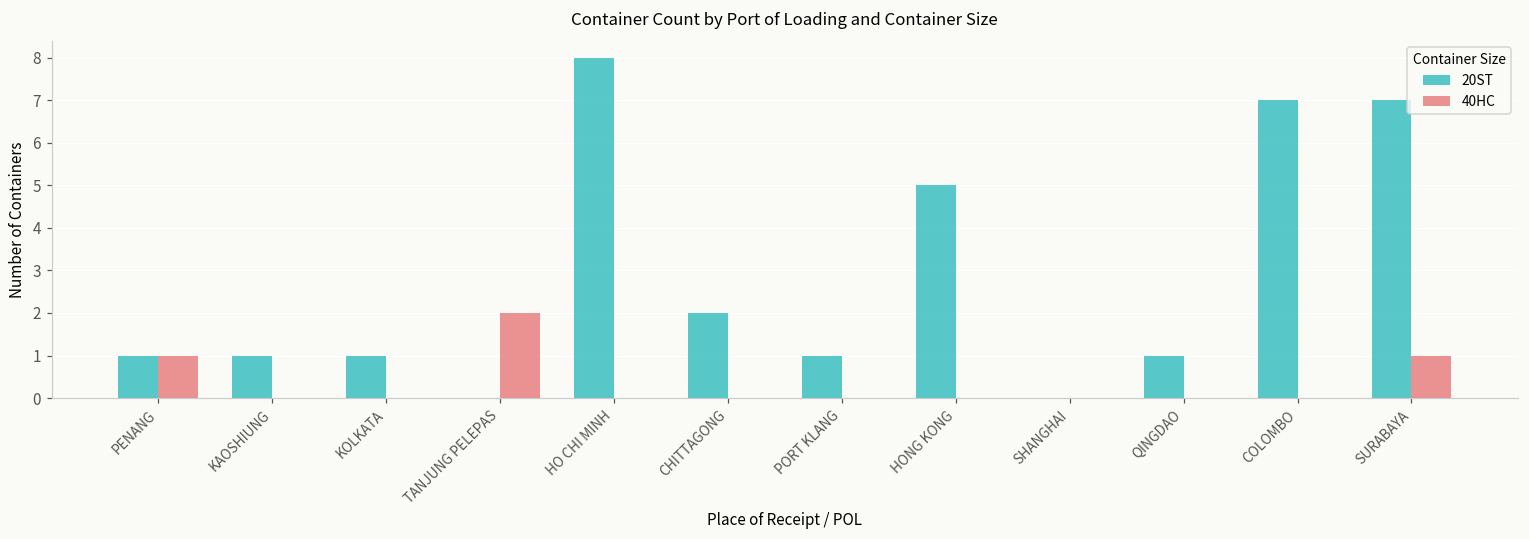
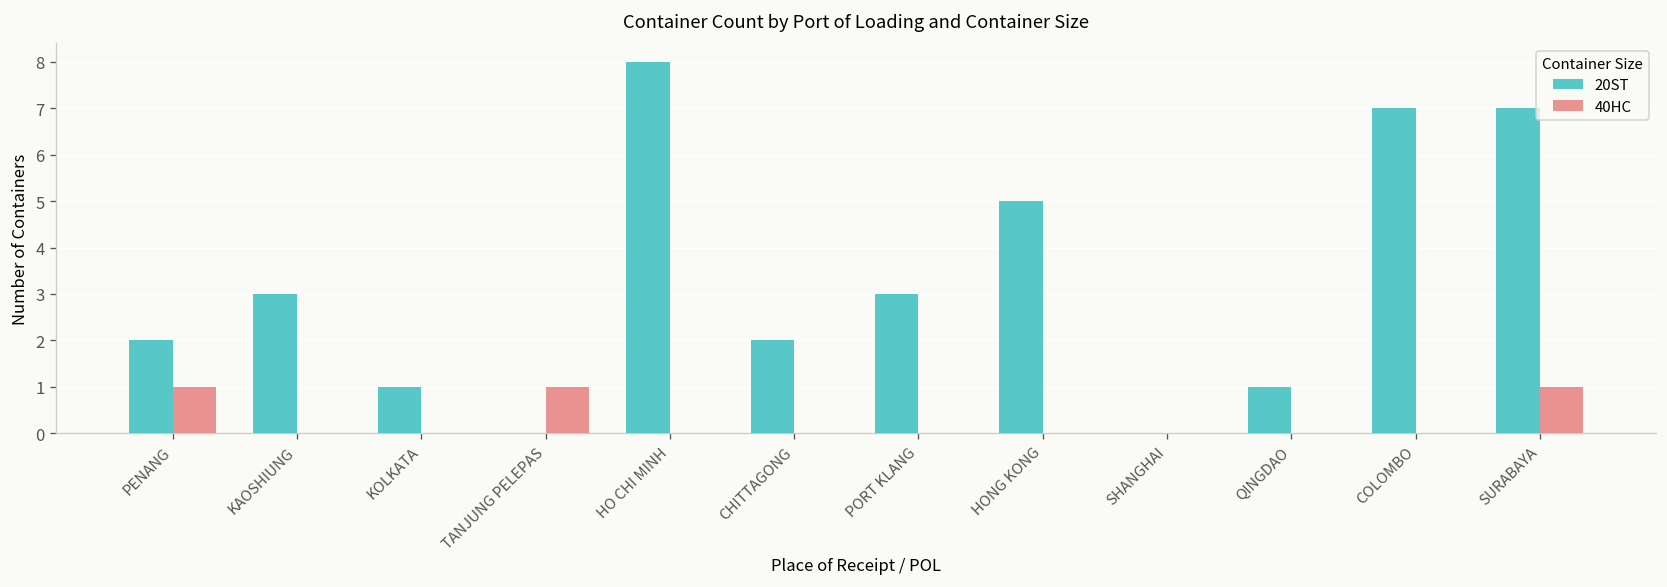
  {
    "20ST": {
-     "PENANG": 1,
-     "KAOSHIUNG": 1,
+     "PENANG": 2,
+     "KAOSHIUNG": 3,
      "KOLKATA": 1,
      "TANJUNG PELEPAS": 0,
      "HO CHI MINH": 8,
      "CHITTAGONG": 2,
-     "PORT KLANG": 1,
+     "PORT KLANG": 3,
      "HONG KONG": 5,
      "SHANGHAI": 0,
      "QINGDAO": 1,
      "COLOMBO": 7,
      "SURABAYA": 7
    },
    "40HC": {
      "PENANG": 1,
      "KAOSHIUNG": 0,
      "KOLKATA": 0,
-     "TANJUNG PELEPAS": 2,
+     "TANJUNG PELEPAS": 1,
      "HO CHI MINH": 0,
      "CHITTAGONG": 0,
      "PORT KLANG": 0,
      "HONG KONG": 0,
      "SHANGHAI": 0,
      "QINGDAO": 0,
      "COLOMBO": 0,
      "SURABAYA": 1
    }
  }
